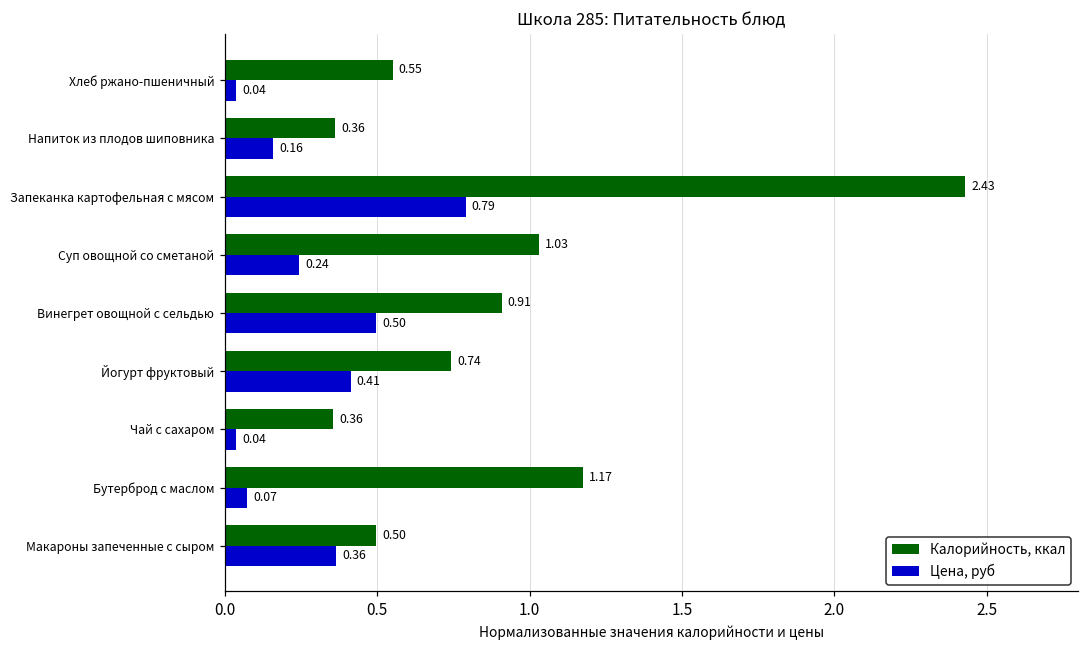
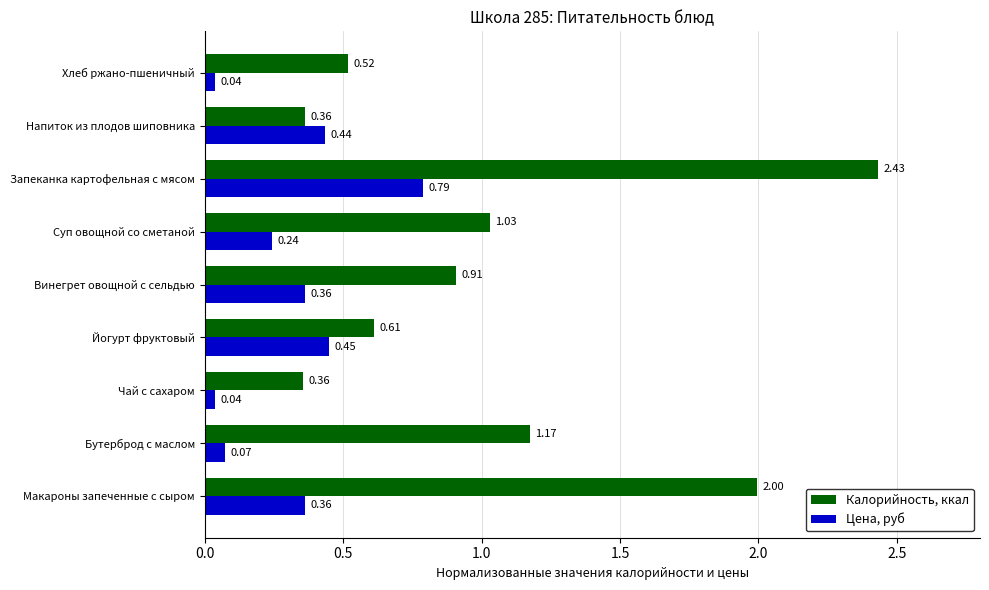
  {
    "Калорийность, ккал": {
-     "Хлеб ржано-пшеничный": 0.55,
+     "Хлеб ржано-пшеничный": 0.52,
      "Напиток из плодов шиповника": 0.36,
      "Запеканка картофельная с мясом": 2.43,
      "Суп овощной со сметаной": 1.03,
      "Винегрет овощной с сельдью": 0.91,
-     "Йогурт фруктовый": 0.74,
+     "Йогурт фруктовый": 0.61,
      "Чай с сахаром": 0.36,
      "Бутерброд с маслом": 1.17,
-     "Макароны запеченные с сыром": 0.50
+     "Макароны запеченные с сыром": 2.00
    },
    "Цена, руб": {
      "Хлеб ржано-пшеничный": 0.04,
-     "Напиток из плодов шиповника": 0.16,
+     "Напиток из плодов шиповника": 0.44,
      "Запеканка картофельная с мясом": 0.79,
      "Суп овощной со сметаной": 0.24,
-     "Винегрет овощной с сельдью": 0.50,
-     "Йогурт фруктовый": 0.41,
+     "Винегрет овощной с сельдью": 0.36,
+     "Йогурт фруктовый": 0.45,
      "Чай с сахаром": 0.04,
      "Бутерброд с маслом": 0.07,
      "Макароны запеченные с сыром": 0.36
    }
  }
